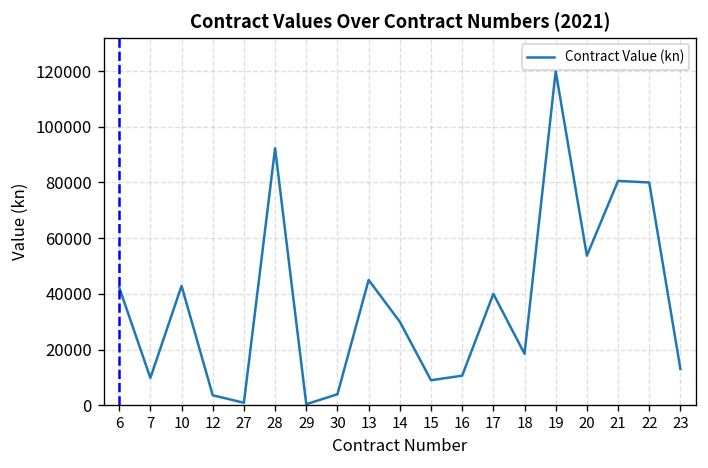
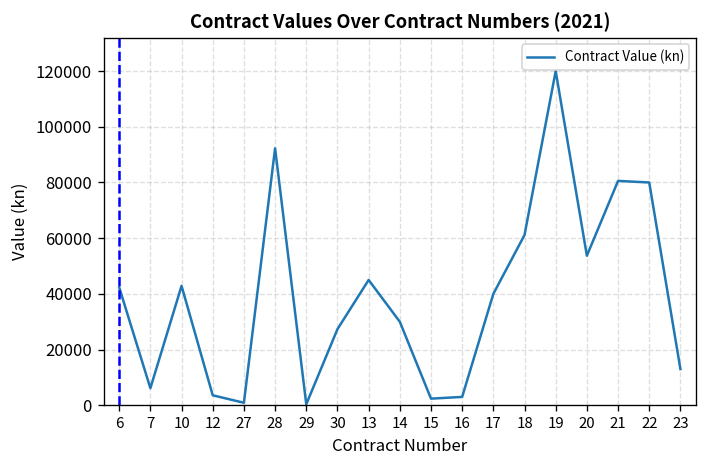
  {
    "6": 42000,
-   "7": 10000,
+   "7": 6000,
    "10": 43000,
    "12": 4000,
    "27": 1000,
    "28": 92000,
    "29": 0,
-   "30": 4000,
+   "30": 27000,
    "13": 45000,
    "14": 30000,
-   "15": 9000,
-   "16": 11000,
+   "15": 2000,
+   "16": 3000,
    "17": 40000,
-   "18": 19000,
+   "18": 61000,
    "19": 120000,
    "20": 54000,
    "21": 81000,
    "22": 80000,
    "23": 13000
  }
